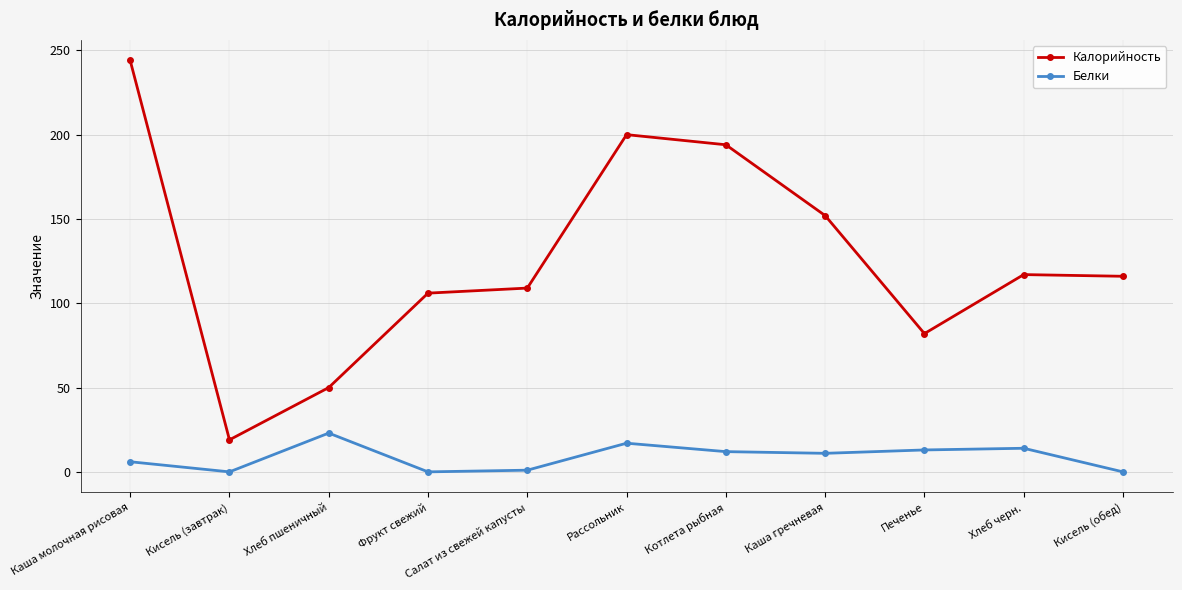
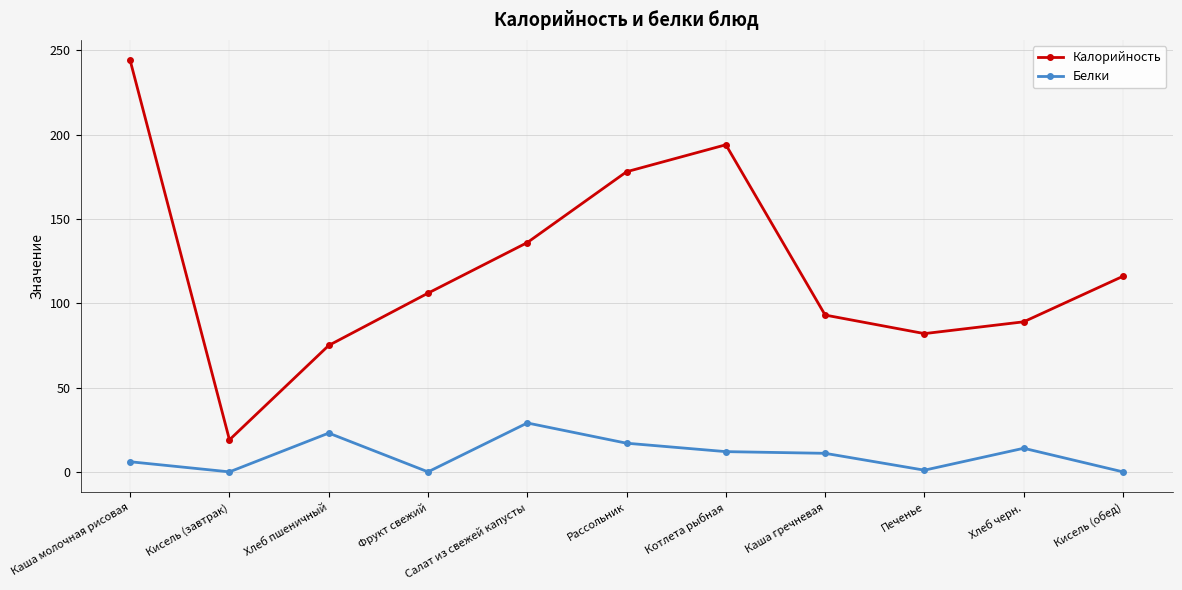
  {
    "Калорийность": {
      "Каша молочная рисовая": 244,
      "Кисель (завтрак)": 19,
-     "Хлеб пшеничный": 50,
+     "Хлеб пшеничный": 75,
      "Фрукт свежий": 106,
-     "Салат из свежей капусты": 109,
-     "Рассольник": 200,
+     "Салат из свежей капусты": 136,
+     "Рассольник": 178,
      "Котлета рыбная": 194,
-     "Каша гречневая": 152,
+     "Каша гречневая": 93,
      "Печенье": 82,
-     "Хлеб черн.": 117,
+     "Хлеб черн.": 89,
      "Кисель (обед)": 116
    },
    "Белки": {
      "Каша молочная рисовая": 6,
      "Кисель (завтрак)": 0,
      "Хлеб пшеничный": 23,
      "Фрукт свежий": 0,
-     "Салат из свежей капусты": 1,
+     "Салат из свежей капусты": 29,
      "Рассольник": 17,
      "Котлета рыбная": 12,
      "Каша гречневая": 11,
-     "Печенье": 13,
+     "Печенье": 1,
      "Хлеб черн.": 14,
      "Кисель (обед)": 0
    }
  }
